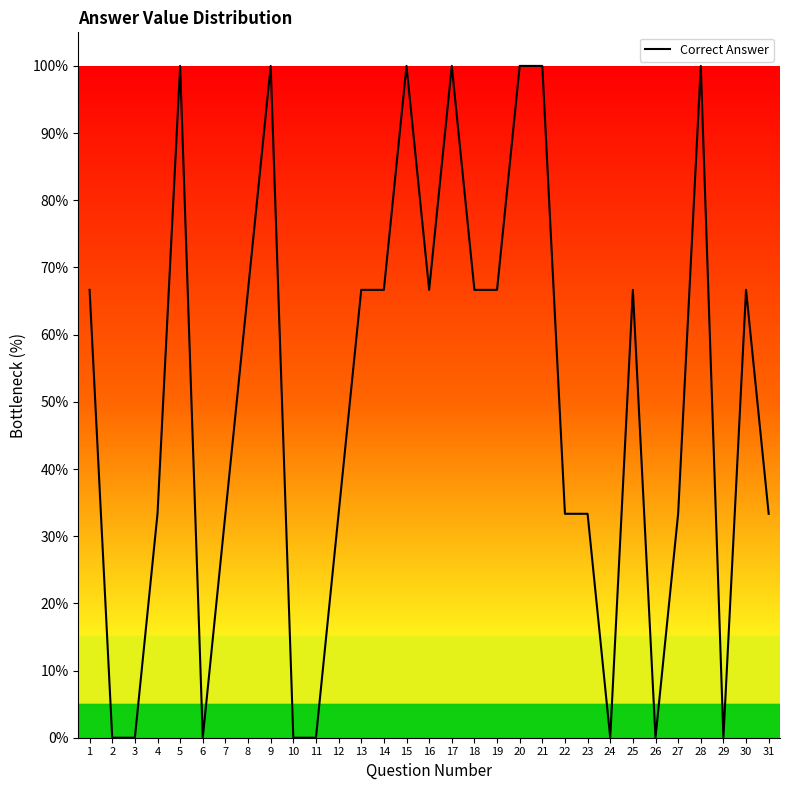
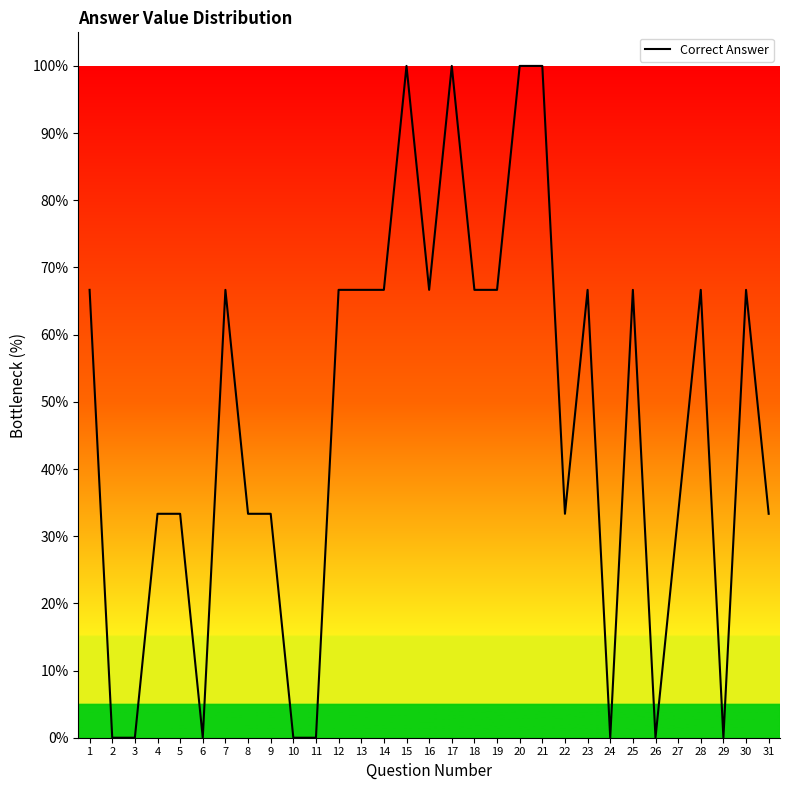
  {
    "1": "67%",
    "4": "33%",
-   "5": "100%",
-   "7": "33%",
-   "8": "67%",
-   "9": "100%",
-   "12": "33%",
+   "5": "33%",
+   "7": "67%",
+   "8": "33%",
+   "9": "33%",
+   "12": "67%",
    "13": "67%",
    "14": "67%",
    "15": "100%",
    "16": "67%",
    "17": "100%",
    "18": "67%",
    "19": "67%",
    "20": "100%",
    "21": "100%",
    "22": "33%",
-   "23": "33%",
+   "23": "67%",
    "25": "67%",
    "27": "33%",
-   "28": "100%",
+   "28": "67%",
    "30": "67%",
    "31": "33%"
  }
